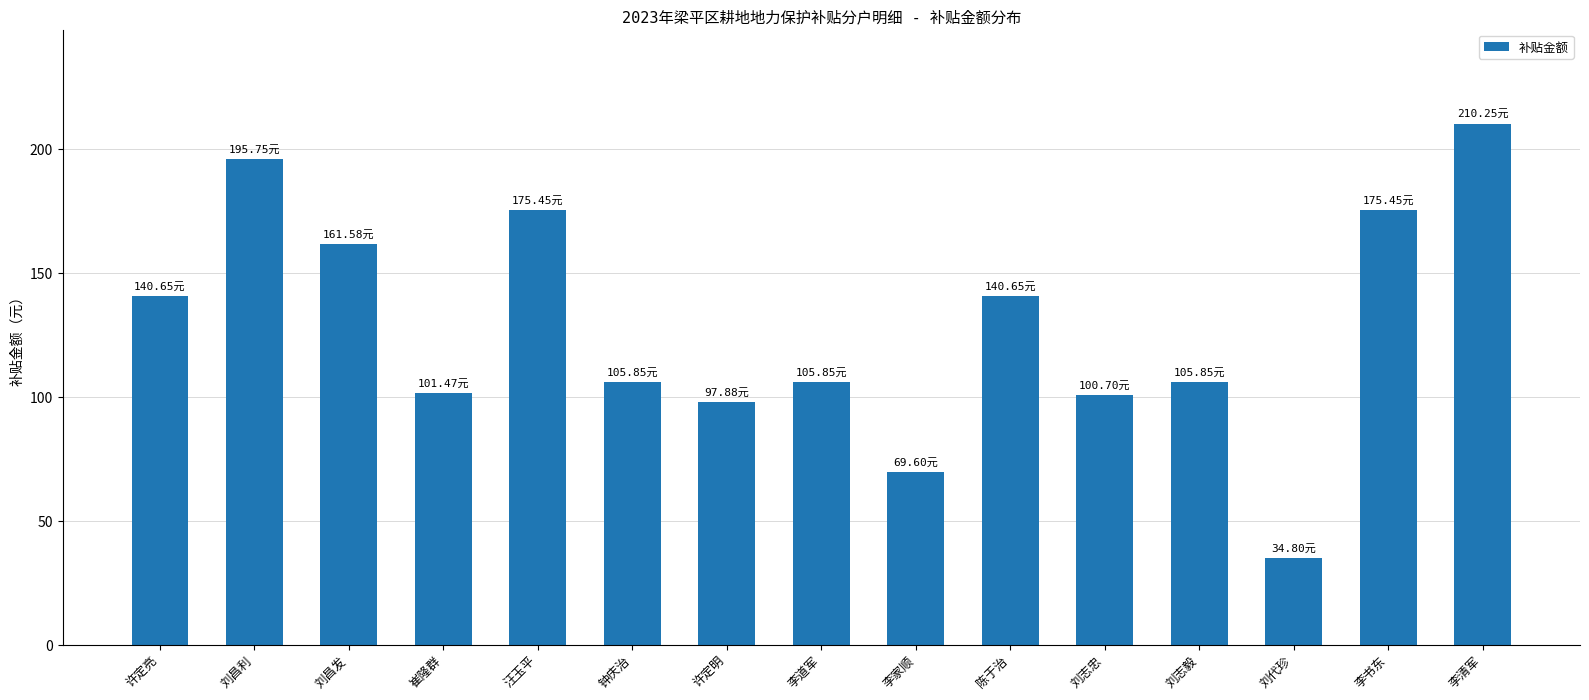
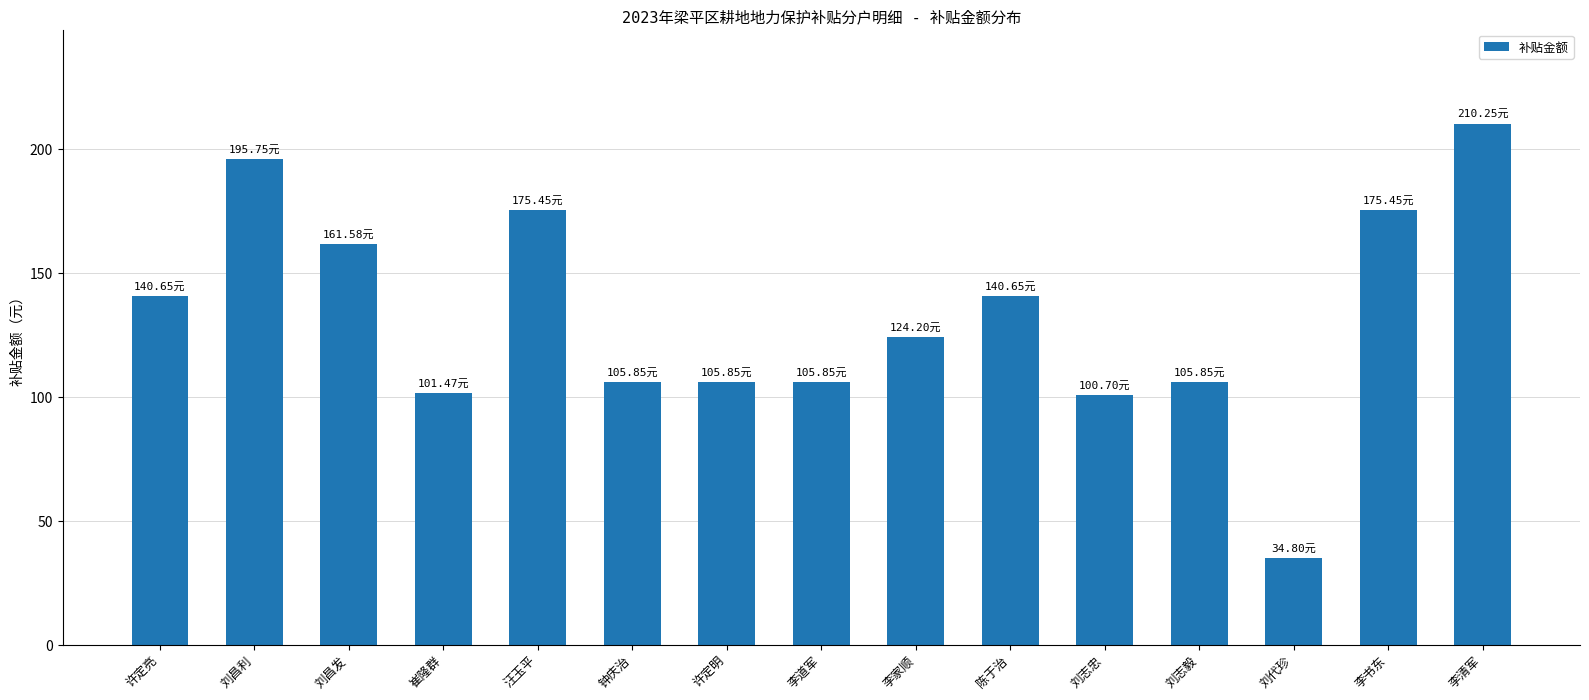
  {
    "许定亮": "140.65元",
    "刘昌利": "195.75元",
    "刘昌发": "161.58元",
    "崔隆群": "101.47元",
    "汪玉平": "175.45元",
    "钟庆治": "105.85元",
-   "许定明": "97.88元",
+   "许定明": "105.85元",
    "李道军": "105.85元",
-   "李家顺": "69.60元",
+   "李家顺": "124.20元",
    "陈于治": "140.65元",
    "刘志忠": "100.70元",
    "刘志毅": "105.85元",
    "刘代珍": "34.80元",
    "李书东": "175.45元",
    "李清军": "210.25元"
  }
